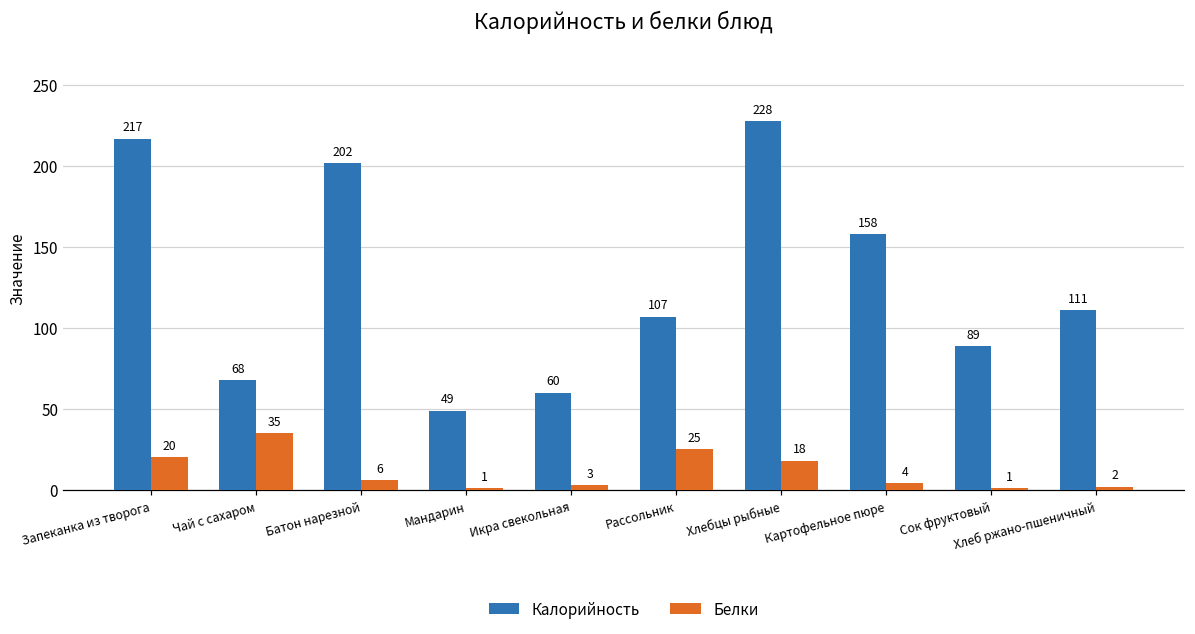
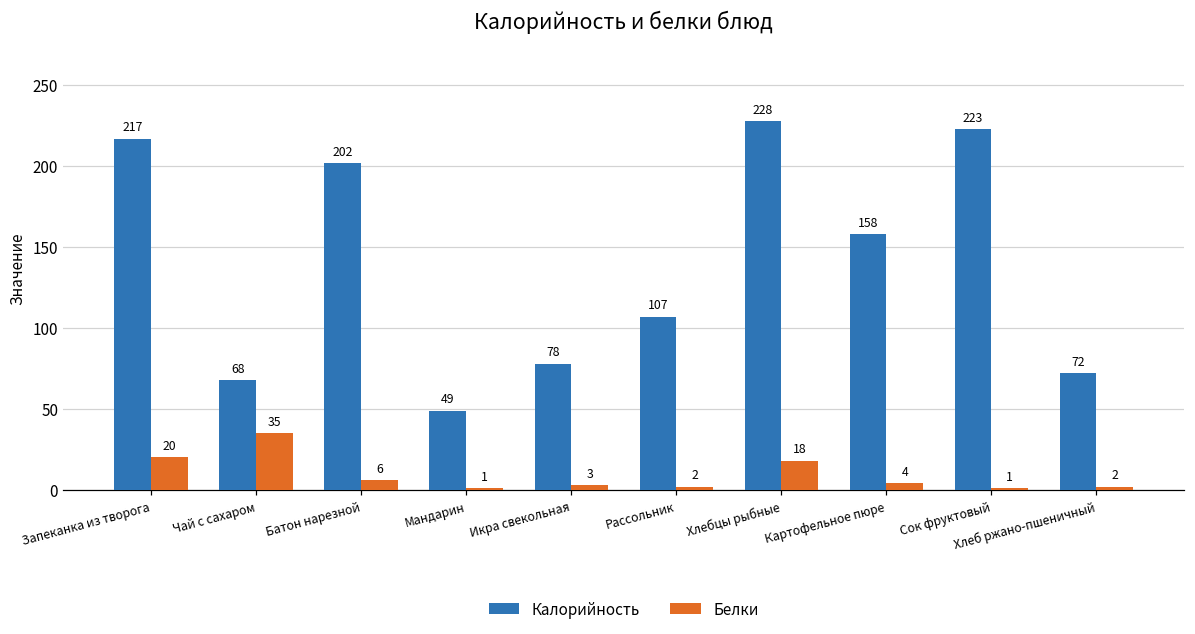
  {
    "Калорийность": {
      "Запеканка из творога": 217,
      "Чай с сахаром": 68,
      "Батон нарезной": 202,
      "Мандарин": 49,
-     "Икра свекольная": 60,
+     "Икра свекольная": 78,
      "Рассольник": 107,
      "Хлебцы рыбные": 228,
      "Картофельное пюре": 158,
-     "Сок фруктовый": 89,
-     "Хлеб ржано-пшеничный": 111
+     "Сок фруктовый": 223,
+     "Хлеб ржано-пшеничный": 72
    },
    "Белки": {
      "Запеканка из творога": 20,
      "Чай с сахаром": 35,
      "Батон нарезной": 6,
      "Мандарин": 1,
      "Икра свекольная": 3,
-     "Рассольник": 25,
+     "Рассольник": 2,
      "Хлебцы рыбные": 18,
      "Картофельное пюре": 4,
      "Сок фруктовый": 1,
      "Хлеб ржано-пшеничный": 2
    }
  }
